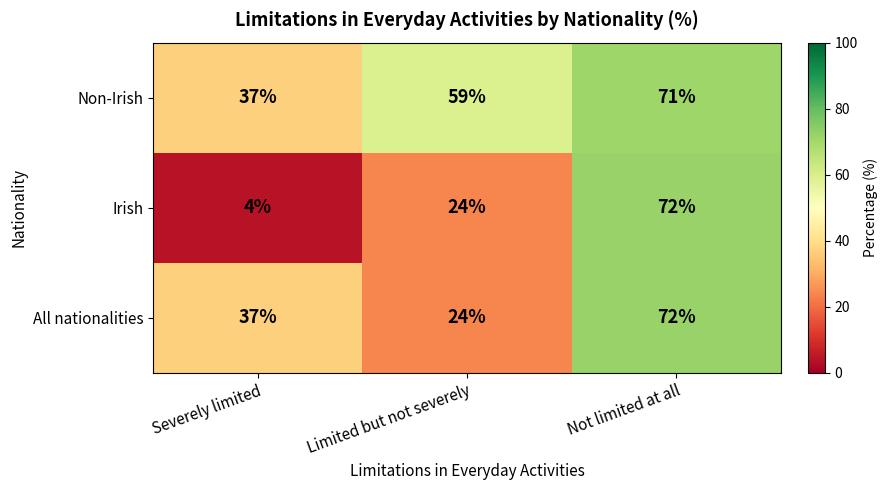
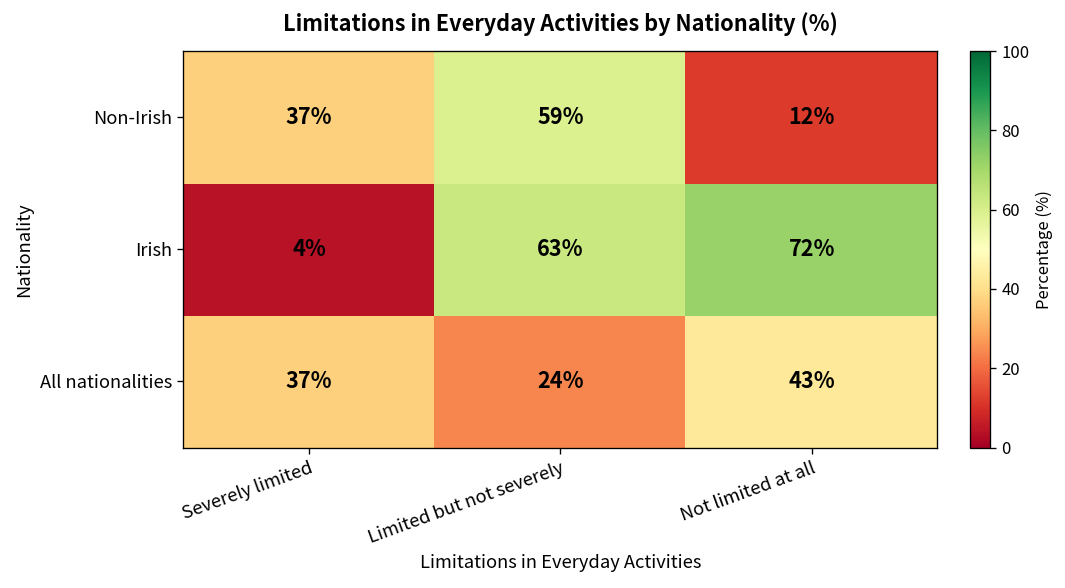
  {
    "Non-Irish": {
      "Severely limited": "37%",
      "Limited but not severely": "59%",
-     "Not limited at all": "71%"
+     "Not limited at all": "12%"
    },
    "Irish": {
      "Severely limited": "4%",
-     "Limited but not severely": "24%",
+     "Limited but not severely": "63%",
      "Not limited at all": "72%"
    },
    "All nationalities": {
      "Severely limited": "37%",
      "Limited but not severely": "24%",
-     "Not limited at all": "72%"
+     "Not limited at all": "43%"
    }
  }
